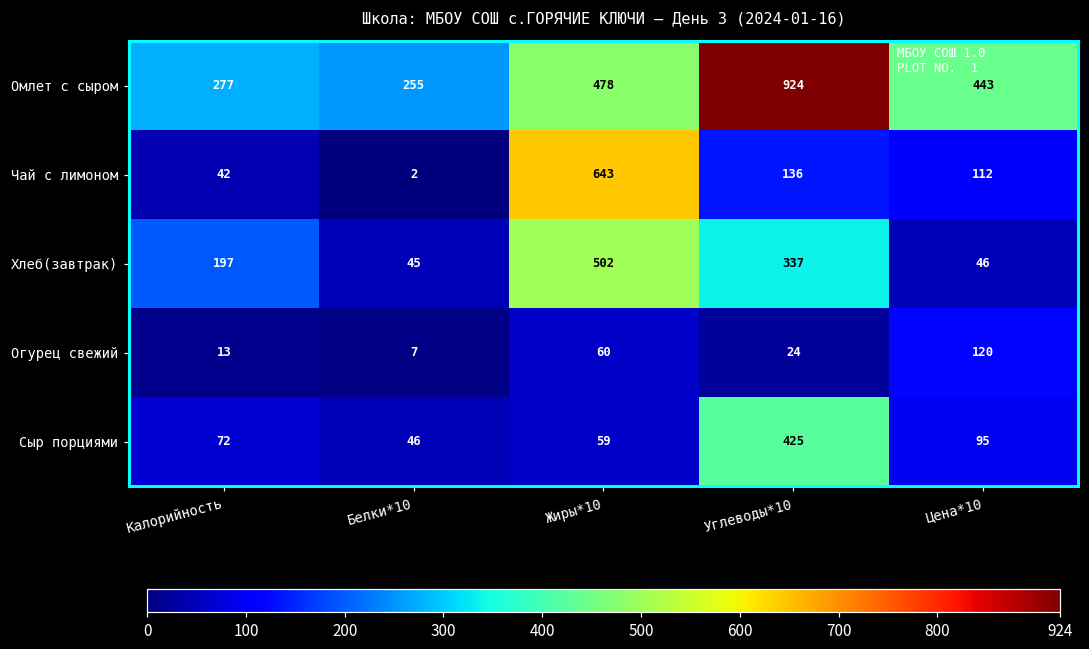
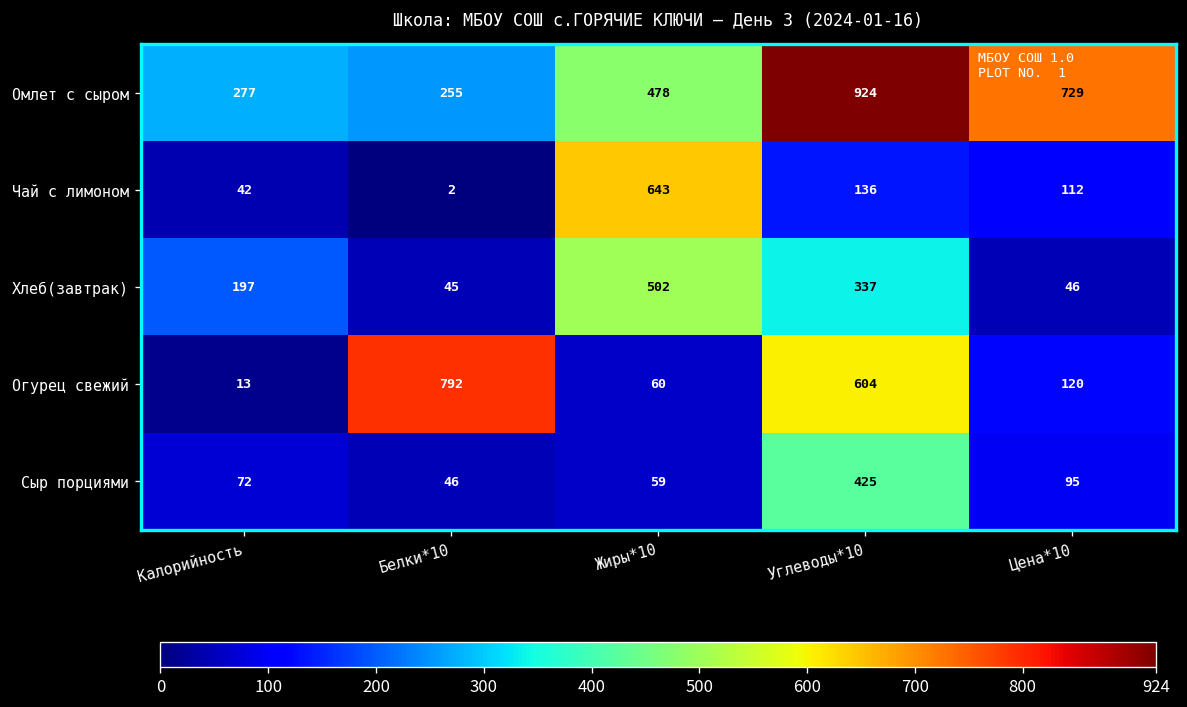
  {
    "Омлет с сыром": {
      "Калорийность": 277,
      "Белки*10": 255,
      "Жиры*10": 478,
      "Углеводы*10": 924,
-     "Цена*10": 443
+     "Цена*10": 729
    },
    "Чай с лимоном": {
      "Калорийность": 42,
      "Белки*10": 2,
      "Жиры*10": 643,
      "Углеводы*10": 136,
      "Цена*10": 112
    },
    "Хлеб(завтрак)": {
      "Калорийность": 197,
      "Белки*10": 45,
      "Жиры*10": 502,
      "Углеводы*10": 337,
      "Цена*10": 46
    },
    "Огурец свежий": {
      "Калорийность": 13,
-     "Белки*10": 7,
+     "Белки*10": 792,
      "Жиры*10": 60,
-     "Углеводы*10": 24,
+     "Углеводы*10": 604,
      "Цена*10": 120
    },
    "Сыр порциями": {
      "Калорийность": 72,
      "Белки*10": 46,
      "Жиры*10": 59,
      "Углеводы*10": 425,
      "Цена*10": 95
    }
  }
